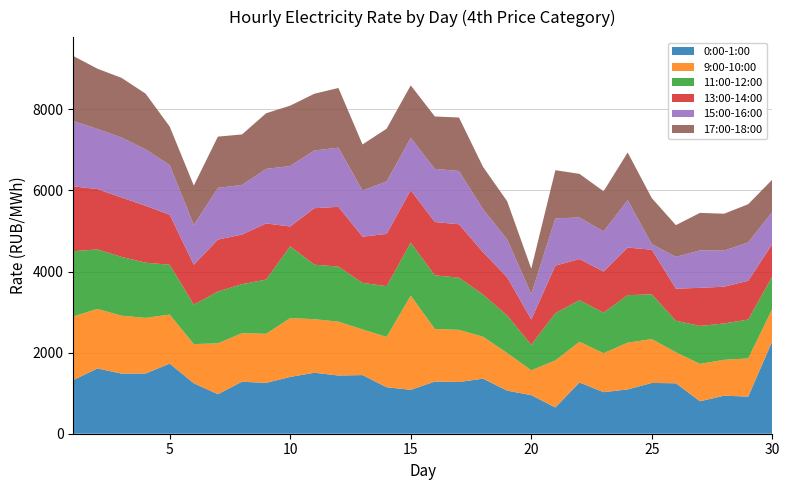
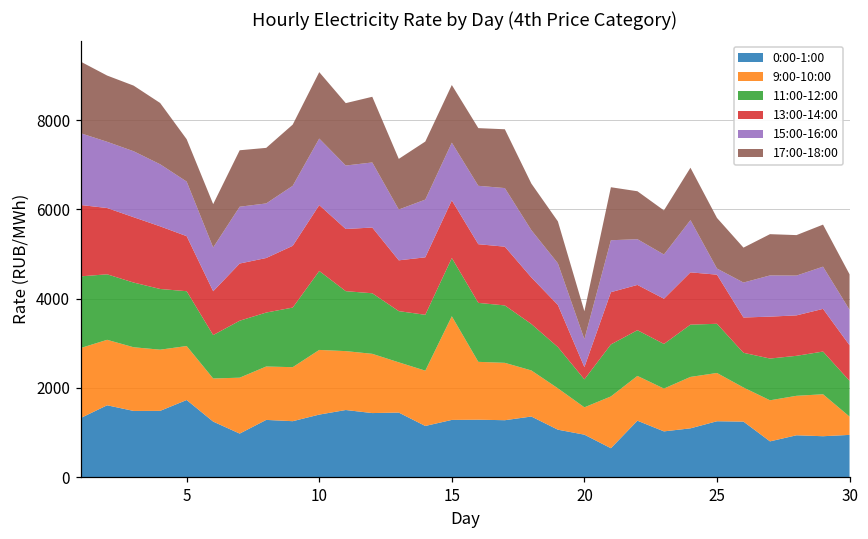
  {
    "0:00-1:00": {
      "5": 1700,
      "10": 1400,
-     "15": 1100,
+     "15": 1300,
      "20": 1000,
      "25": 1300,
-     "30": 2300
+     "30": 900
    },
    "9:00-10:00": {
      "5": 1200,
      "10": 1400,
      "15": 2300,
      "20": 600,
      "25": 1100,
-     "30": 800
+     "30": 400
    },
    "11:00-12:00": {
      "5": 1200,
      "10": 1800,
      "15": 1300,
      "20": 600,
      "25": 1100,
      "30": 800
    },
    "13:00-14:00": {
      "5": 1200,
-     "10": 500,
+     "10": 1500,
      "15": 1300,
-     "20": 600,
+     "20": 300,
      "25": 1100,
      "30": 800
    },
    "15:00-16:00": {
      "5": 1200,
      "10": 1500,
      "15": 1300,
      "20": 600,
      "25": 100,
      "30": 800
    },
    "17:00-18:00": {
      "5": 900,
      "10": 1500,
      "15": 1300,
      "20": 600,
      "25": 1100,
      "30": 800
    }
  }
